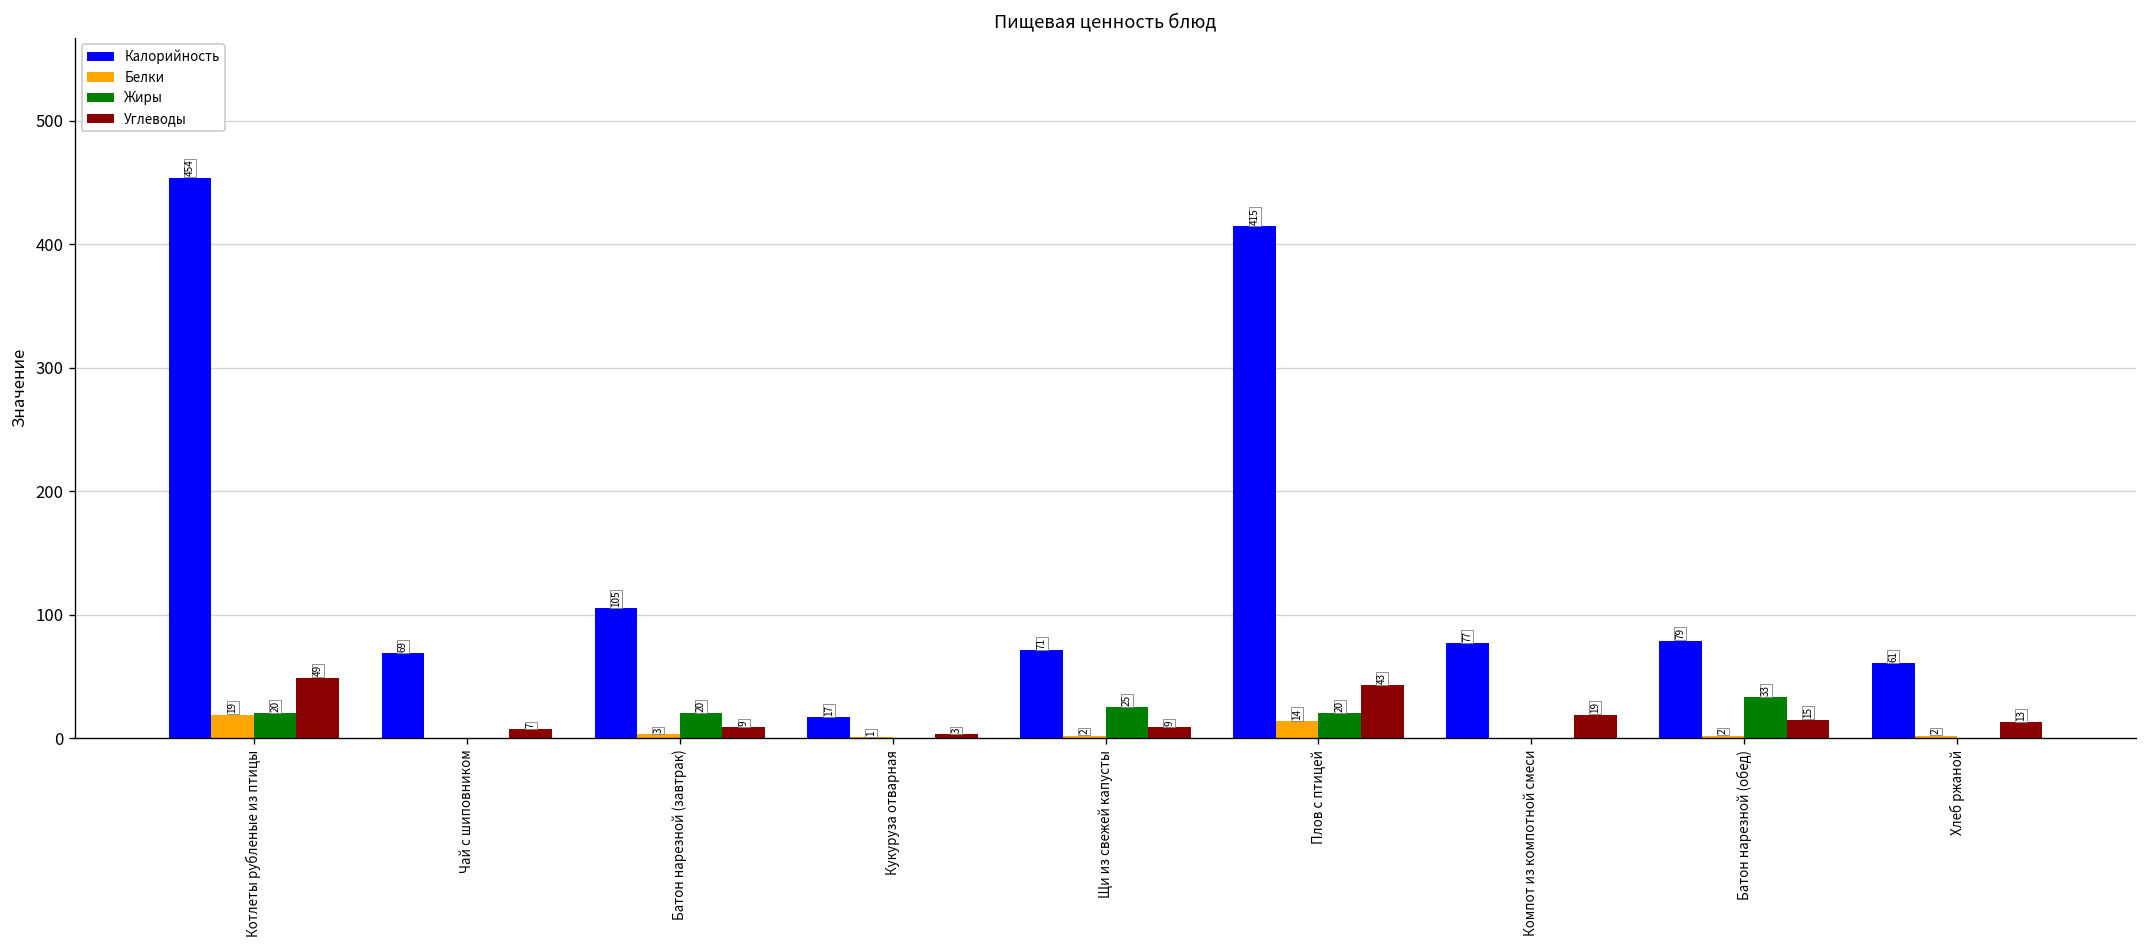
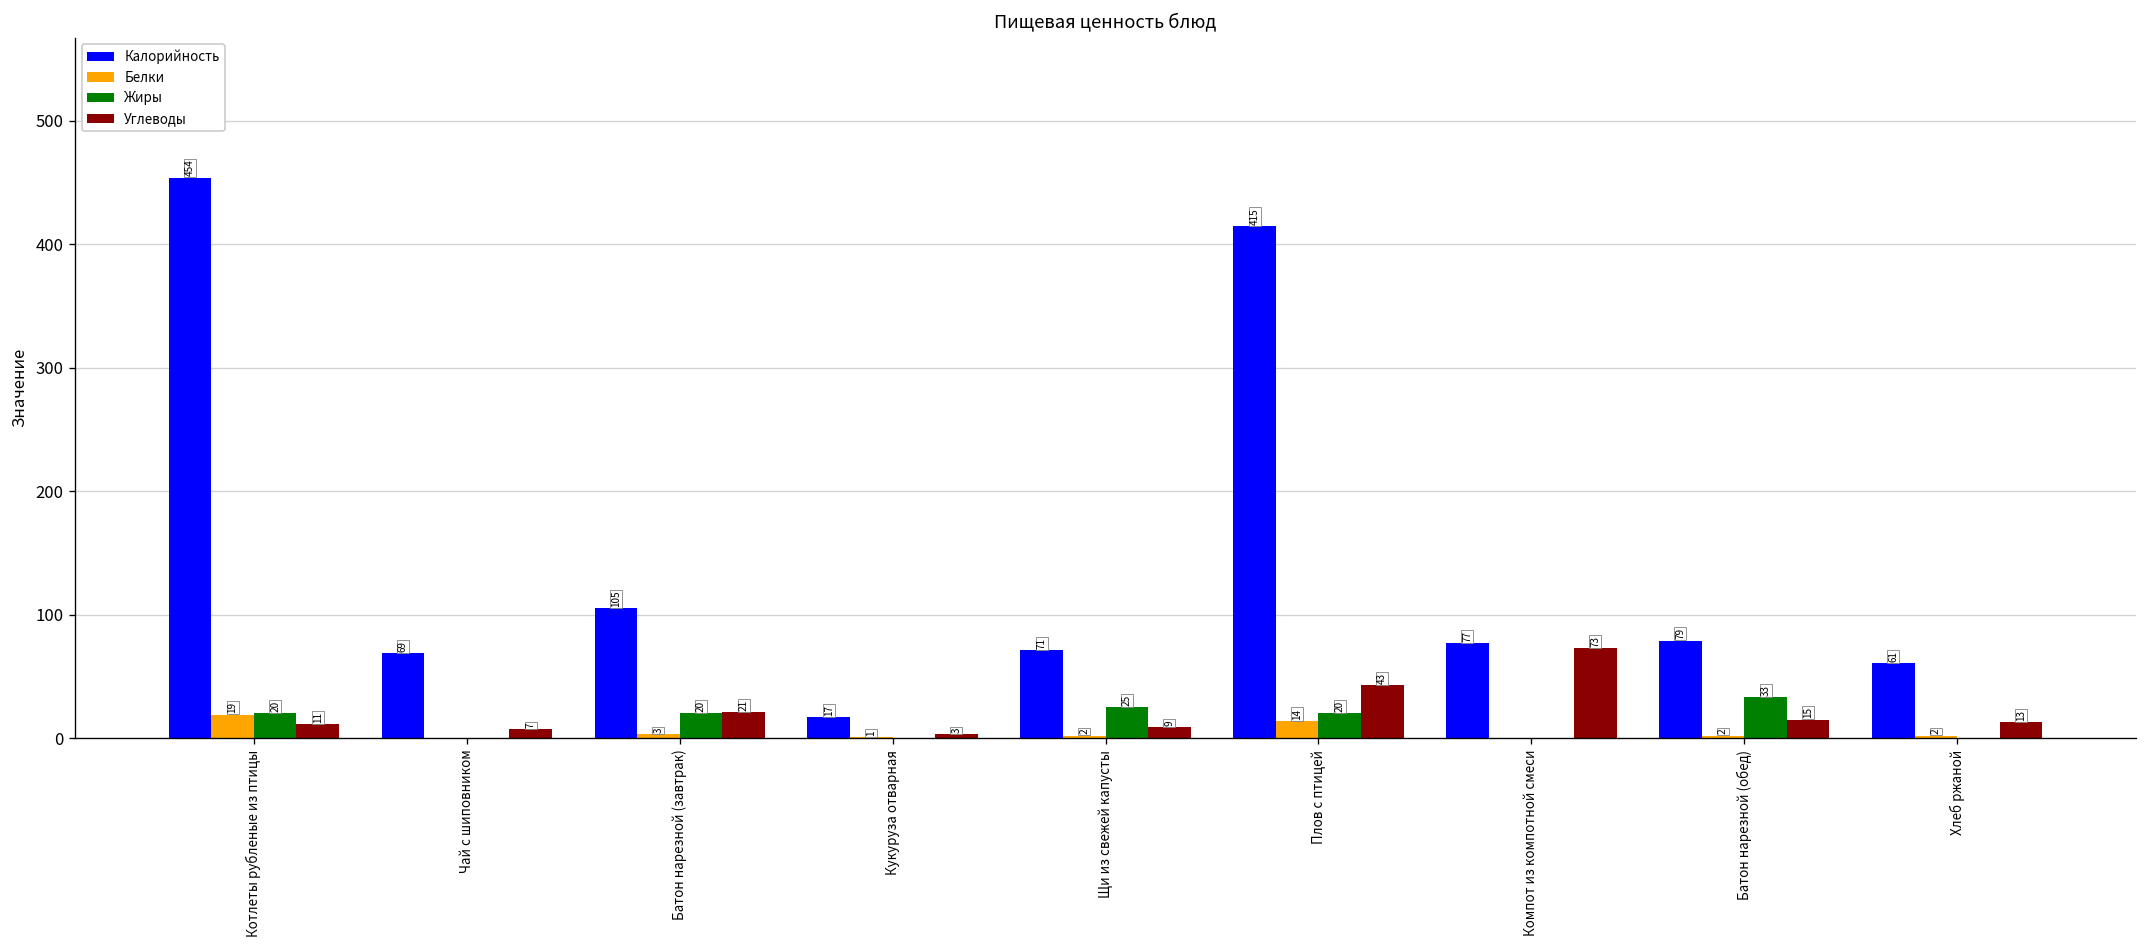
  {
    "Белки": {
      "Чай с шиповником": 0,
      "Компот из компотной смеси": 0
    },
    "Жиры": {
      "Чай с шиповником": 0,
      "Кукуруза отварная": 0,
      "Компот из компотной смеси": 0,
      "Хлеб ржаной": 0
    },
    "Углеводы": {
-     "Котлеты рубленые из птицы": 49,
-     "Батон нарезной (завтрак)": 9,
-     "Компот из компотной смеси": 19
+     "Котлеты рубленые из птицы": 11,
+     "Батон нарезной (завтрак)": 21,
+     "Компот из компотной смеси": 73
    }
  }
